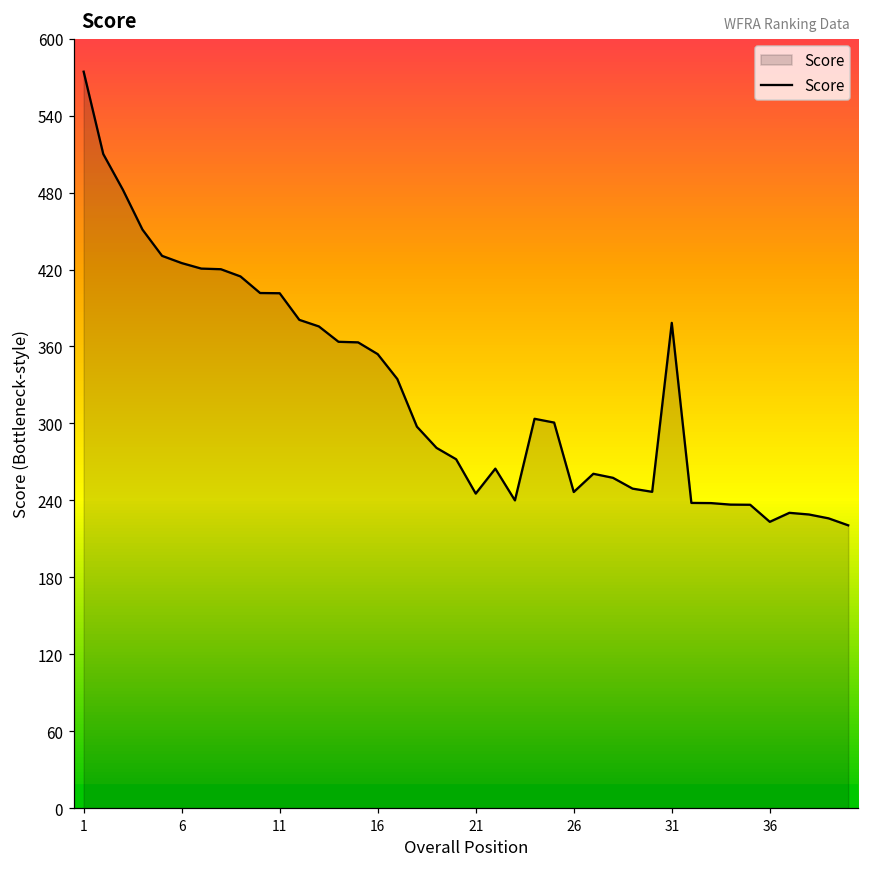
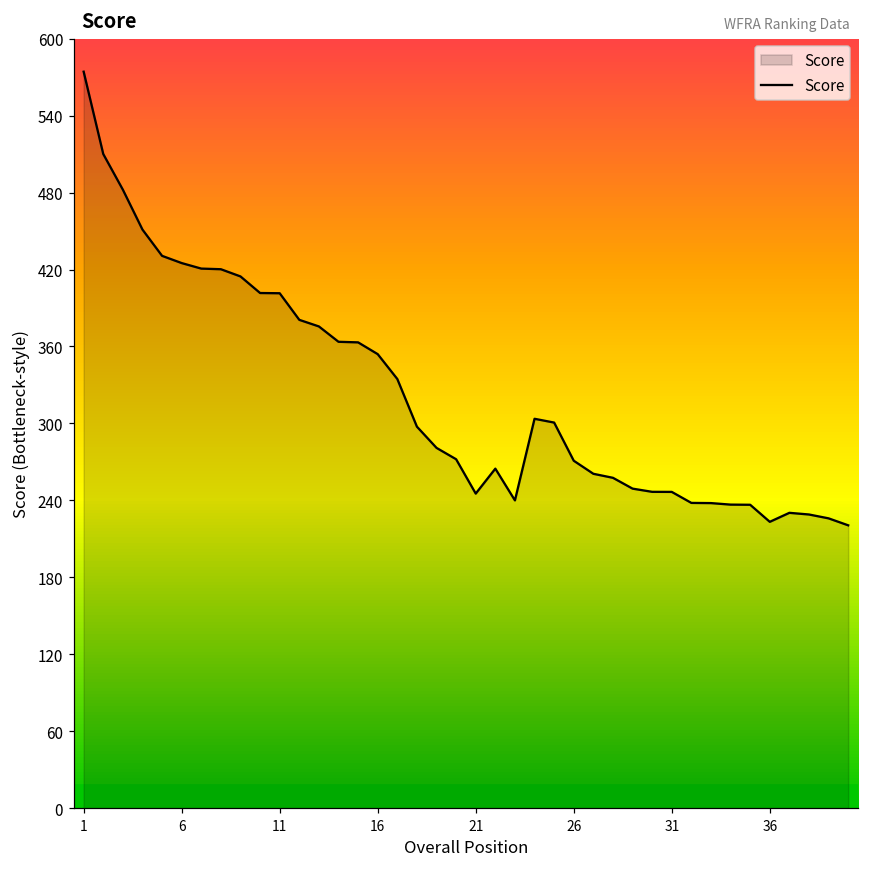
  {
    "1": 574,
    "6": 425,
    "11": 402,
    "16": 354,
    "21": 245,
-   "26": 247,
-   "31": 378,
+   "26": 271,
+   "31": 247,
    "36": 223
  }
